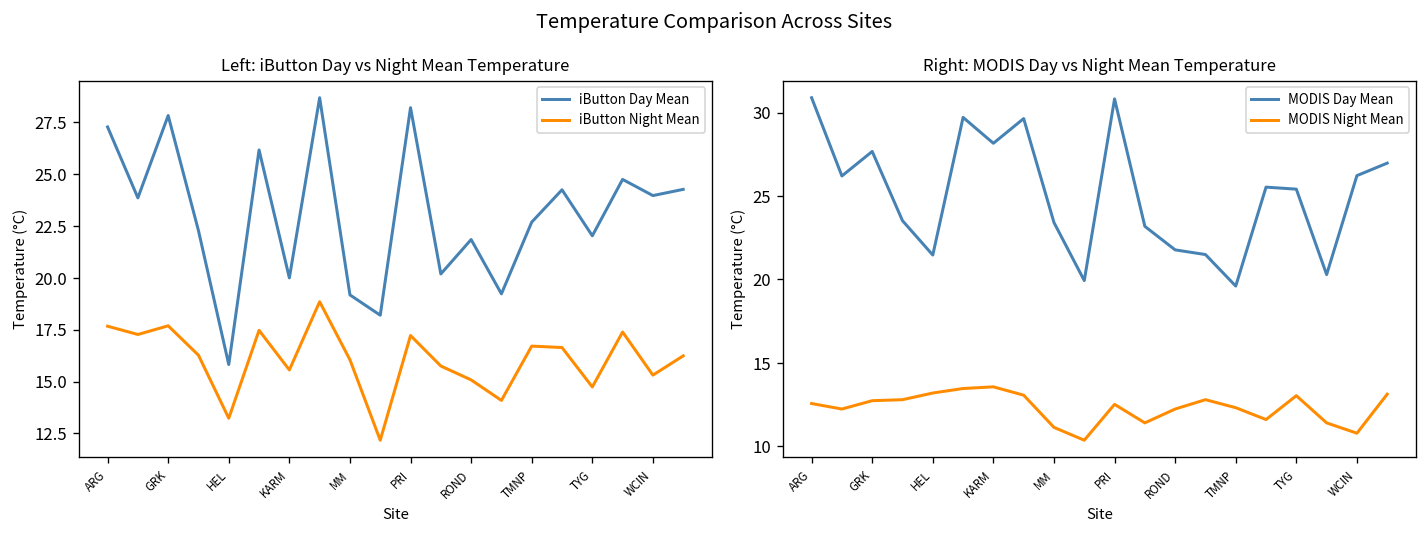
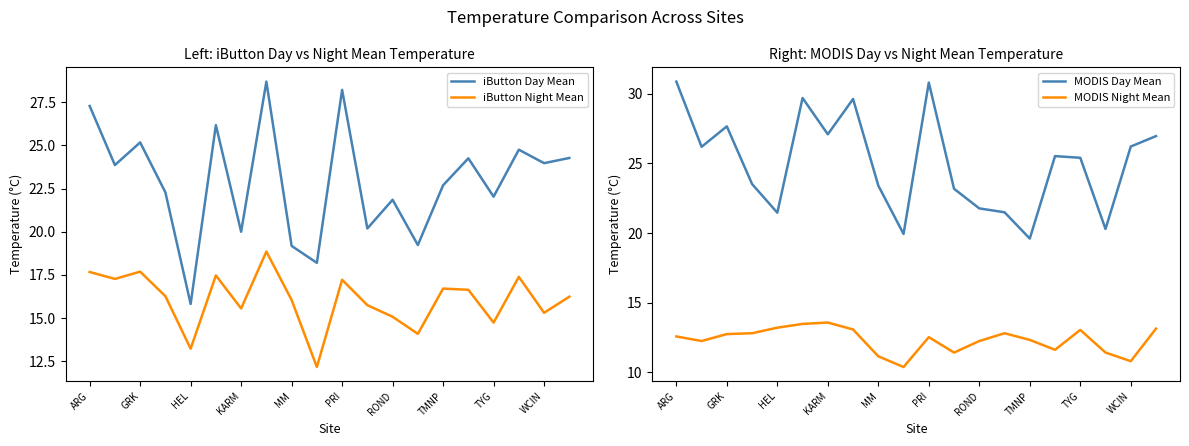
  {
    "Left: iButton Day vs Night Mean Temperature": {
      "iButton Day Mean": {
        "ARG": 27.3,
-       "GRK": 27.8,
+       "GRK": 25.2,
        "HEL": 15.8,
        "KARM": 20.0,
        "MM": 19.2,
        "PRI": 28.2,
        "ROND": 21.9,
        "TMNP": 22.7,
        "TYG": 22.0,
        "WCIN": 24.0
      },
      "iButton Night Mean": {
        "ARG": 17.7,
        "GRK": 17.7,
        "HEL": 13.2,
        "KARM": 15.6,
        "MM": 16.1,
        "PRI": 17.2,
        "ROND": 15.1,
        "TMNP": 16.7,
        "TYG": 14.7,
        "WCIN": 15.3
      }
    },
    "Right: MODIS Day vs Night Mean Temperature": {
      "MODIS Day Mean": {
        "ARG": 30.9,
        "GRK": 27.7,
        "HEL": 21.5,
-       "KARM": 28.2,
+       "KARM": 27.1,
        "MM": 23.4,
        "PRI": 30.8,
        "ROND": 21.8,
        "TMNP": 19.6,
        "TYG": 25.4,
        "WCIN": 26.2
      },
      "MODIS Night Mean": {
        "ARG": 12.6,
        "GRK": 12.7,
        "HEL": 13.2,
        "KARM": 13.6,
        "MM": 11.1,
        "PRI": 12.5,
        "ROND": 12.2,
        "TMNP": 12.3,
        "TYG": 13.0,
        "WCIN": 10.8
      }
    }
  }
